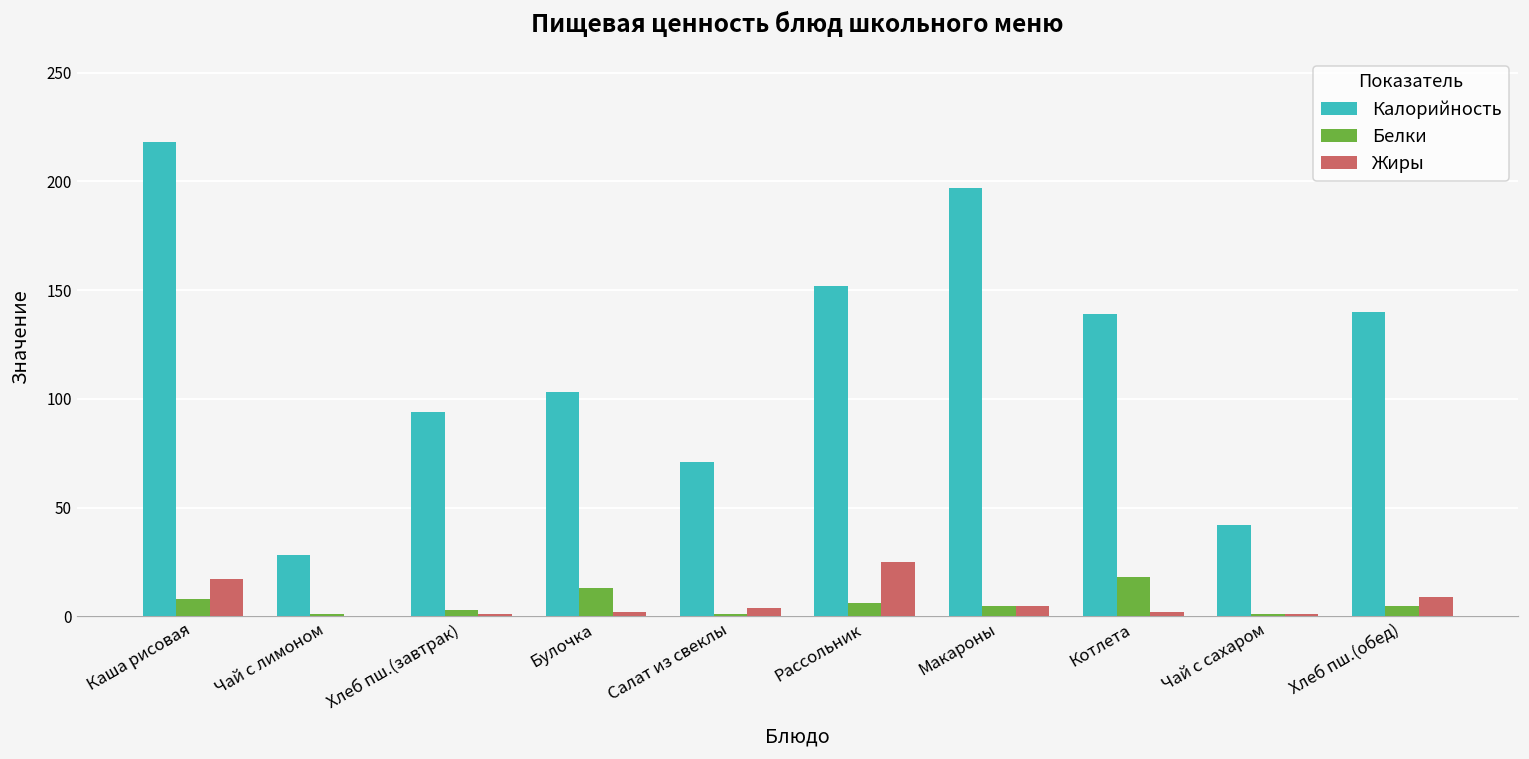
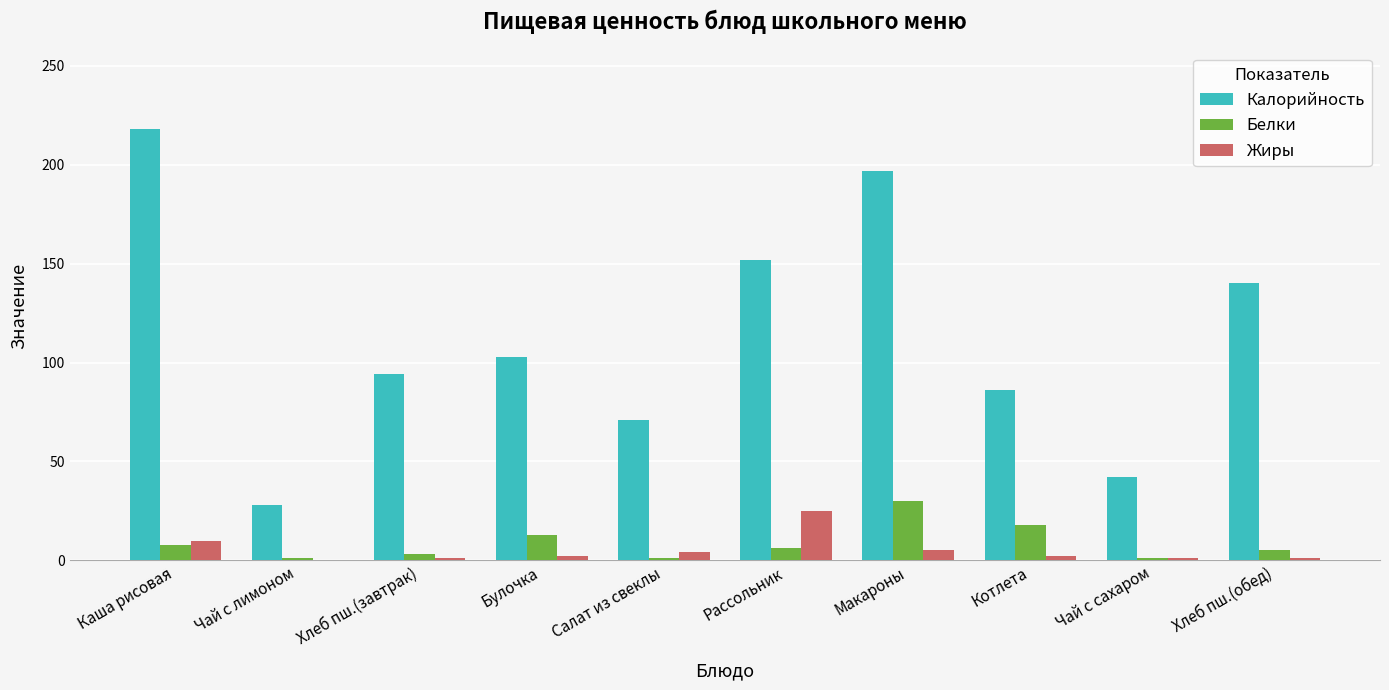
  {
    "Калорийность": {
      "Каша рисовая": 218,
      "Чай с лимоном": 28,
      "Хлеб пш.(завтрак)": 94,
      "Булочка": 103,
      "Салат из свеклы": 71,
      "Рассольник": 152,
      "Макароны": 197,
-     "Котлета": 139,
+     "Котлета": 86,
      "Чай с сахаром": 42,
      "Хлеб пш.(обед)": 140
    },
    "Белки": {
      "Каша рисовая": 8,
      "Хлеб пш.(завтрак)": 3,
      "Булочка": 13,
      "Рассольник": 6,
-     "Макароны": 5,
+     "Макароны": 30,
      "Котлета": 18,
      "Хлеб пш.(обед)": 5
    },
    "Жиры": {
-     "Каша рисовая": 17,
+     "Каша рисовая": 10,
      "Чай с лимоном": 0,
      "Булочка": 2,
      "Салат из свеклы": 4,
      "Рассольник": 25,
      "Макароны": 5,
      "Котлета": 2,
-     "Хлеб пш.(обед)": 9
+     "Хлеб пш.(обед)": 1
    }
  }
